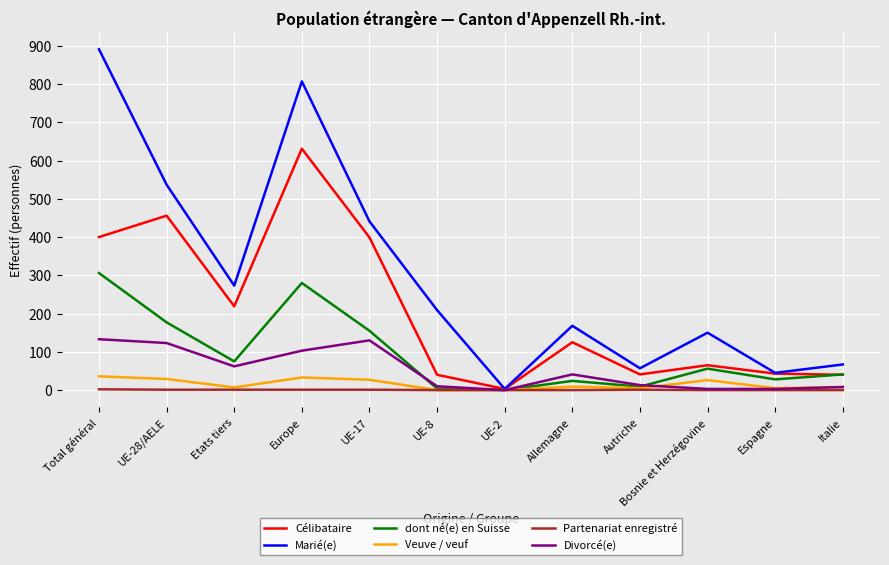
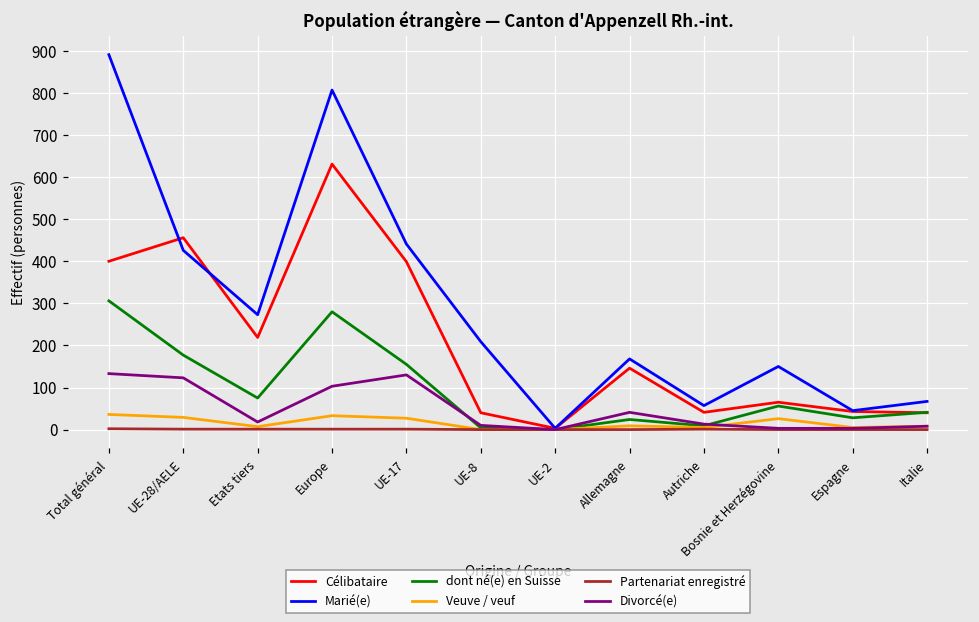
  {
    "Célibataire": {
      "Total général": 400,
      "UE-28/AELE": 460,
      "Etats tiers": 220,
      "Europe": 630,
      "UE-17": 400,
      "UE-8": 40,
-     "Allemagne": 130,
+     "Allemagne": 150,
      "Autriche": 40,
      "Bosnie et Herzégovine": 70
    },
    "Marié(e)": {
      "Total général": 890,
-     "UE-28/AELE": 540,
+     "UE-28/AELE": 430,
      "Etats tiers": 270,
      "Europe": 810,
      "UE-17": 440,
      "UE-8": 210,
      "Allemagne": 170,
      "Autriche": 60,
      "Bosnie et Herzégovine": 150,
      "Italie": 70
    },
    "dont né(e) en Suisse": {
      "Total général": 310,
      "UE-28/AELE": 180,
      "Etats tiers": 80,
      "Europe": 280,
      "UE-17": 160,
      "Allemagne": 20,
      "Bosnie et Herzégovine": 60,
      "Espagne": 30
    },
    "Veuve / veuf": {
      "Total général": 40,
      "UE-28/AELE": 30,
      "Europe": 30,
      "UE-17": 30,
      "Allemagne": 10,
      "Bosnie et Herzégovine": 30
    },
    "Partenariat enregistré": {
      "Total général": 0,
      "UE-28/AELE": 0,
      "Europe": 0,
      "UE-17": 0,
      "Allemagne": 0,
      "Italie": 0
    },
    "Divorcé(e)": {
      "Total général": 130,
      "UE-28/AELE": 120,
-     "Etats tiers": 60,
+     "Etats tiers": 20,
      "Europe": 100,
      "UE-17": 130,
      "Allemagne": 40
    }
  }
